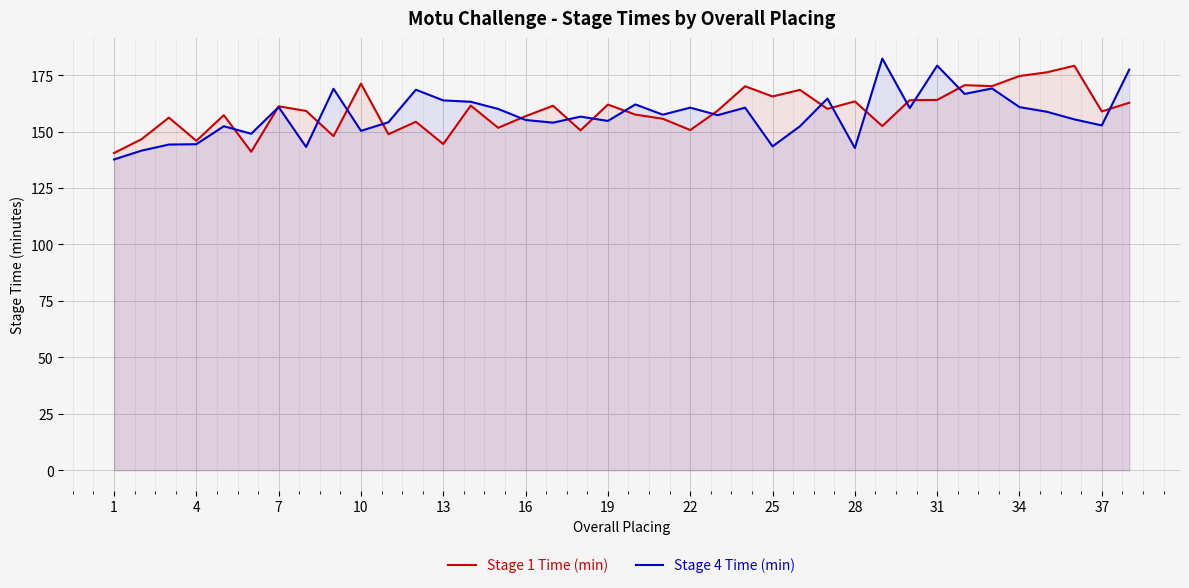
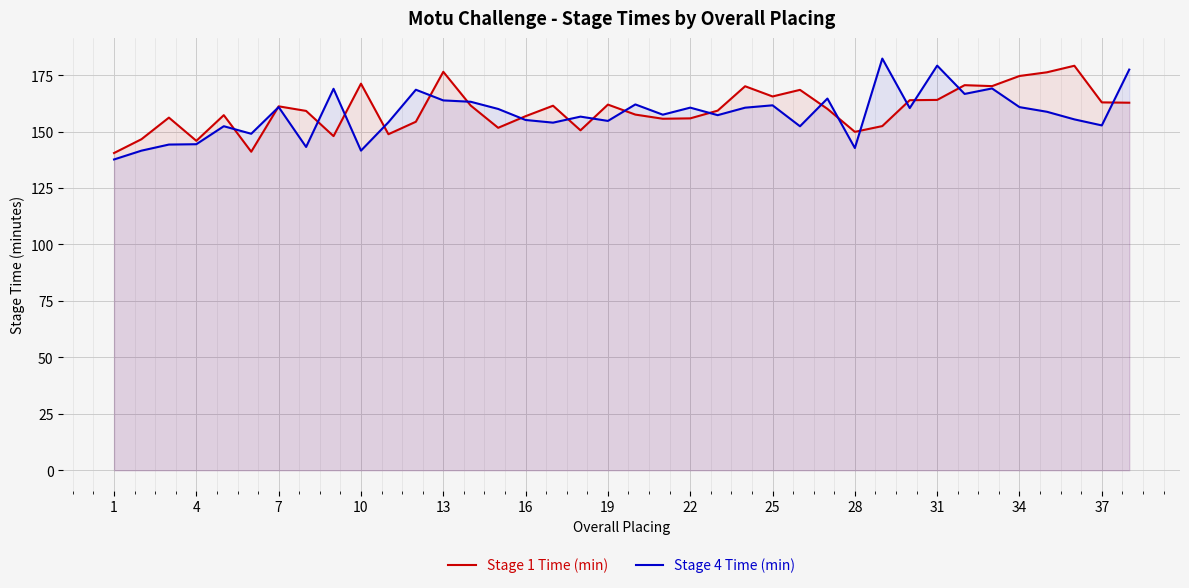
  {
    "Stage 1 Time (min)": {
      "1": 141,
      "4": 146,
      "10": 171,
-     "13": 144,
+     "13": 176,
      "16": 157,
      "19": 162,
-     "22": 151,
+     "22": 156,
      "25": 166,
-     "28": 163,
+     "28": 150,
      "31": 164,
      "34": 175,
-     "37": 159
+     "37": 163
    },
    "Stage 4 Time (min)": {
      "1": 138,
      "4": 144,
-     "10": 150,
+     "10": 142,
      "13": 164,
      "16": 155,
      "19": 155,
      "22": 161,
-     "25": 143,
+     "25": 162,
      "28": 143,
      "31": 179,
      "34": 161,
      "37": 153
    }
  }
